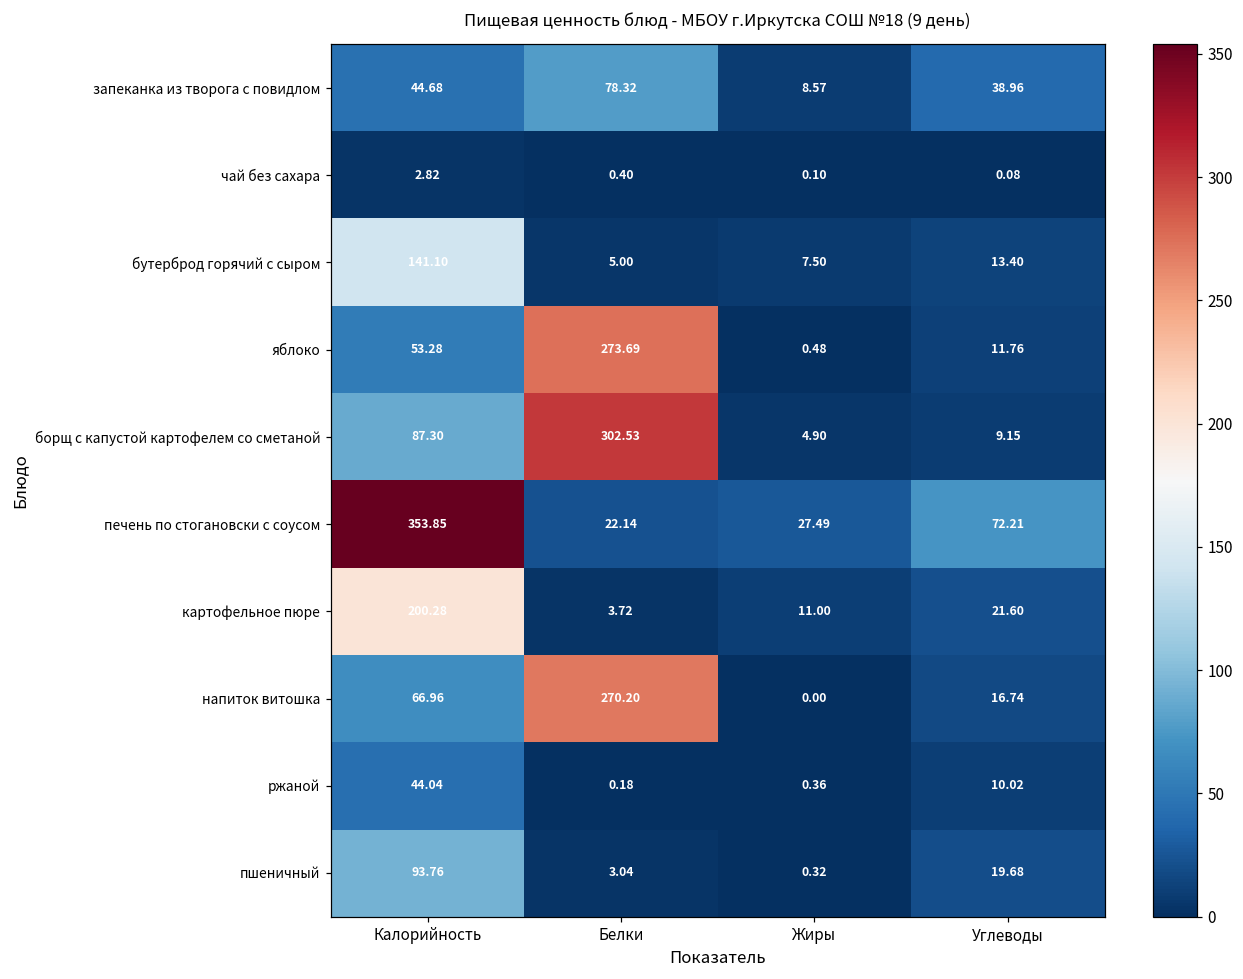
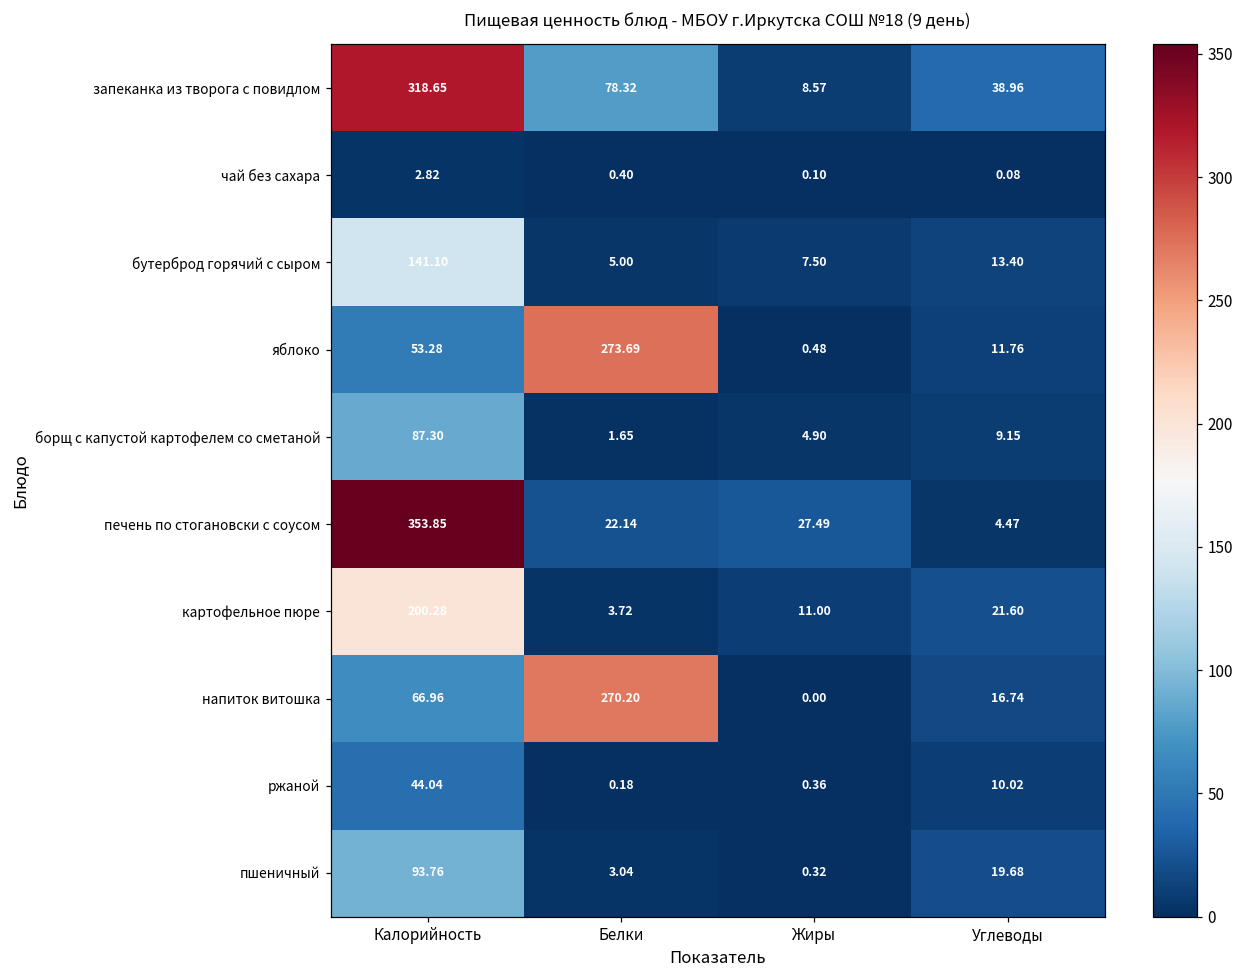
  {
    "запеканка из творога с повидлом": {
-     "Калорийность": 44.68,
+     "Калорийность": 318.65,
      "Белки": 78.32,
      "Жиры": 8.57,
      "Углеводы": 38.96
    },
    "чай без сахара": {
      "Калорийность": 2.82,
      "Белки": 0.40,
      "Жиры": 0.10,
      "Углеводы": 0.08
    },
    "бутерброд горячий с сыром": {
      "Белки": 5.00,
      "Жиры": 7.50,
      "Углеводы": 13.40
    },
    "яблоко": {
      "Калорийность": 53.28,
      "Белки": 273.69,
      "Жиры": 0.48,
      "Углеводы": 11.76
    },
    "борщ с капустой картофелем со сметаной": {
      "Калорийность": 87.30,
-     "Белки": 302.53,
+     "Белки": 1.65,
      "Жиры": 4.90,
      "Углеводы": 9.15
    },
    "печень по стогановски с соусом": {
      "Калорийность": 353.85,
      "Белки": 22.14,
      "Жиры": 27.49,
-     "Углеводы": 72.21
+     "Углеводы": 4.47
    },
    "картофельное пюре": {
      "Белки": 3.72,
      "Жиры": 11.00,
      "Углеводы": 21.60
    },
    "напиток витошка": {
      "Калорийность": 66.96,
      "Белки": 270.20,
      "Жиры": 0.00,
      "Углеводы": 16.74
    },
    "ржаной": {
      "Калорийность": 44.04,
      "Белки": 0.18,
      "Жиры": 0.36,
      "Углеводы": 10.02
    },
    "пшеничный": {
      "Калорийность": 93.76,
      "Белки": 3.04,
      "Жиры": 0.32,
      "Углеводы": 19.68
    }
  }
